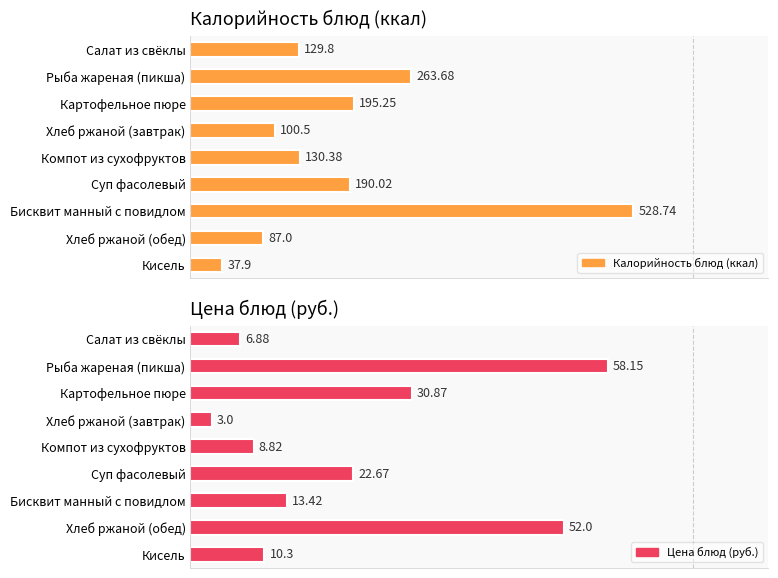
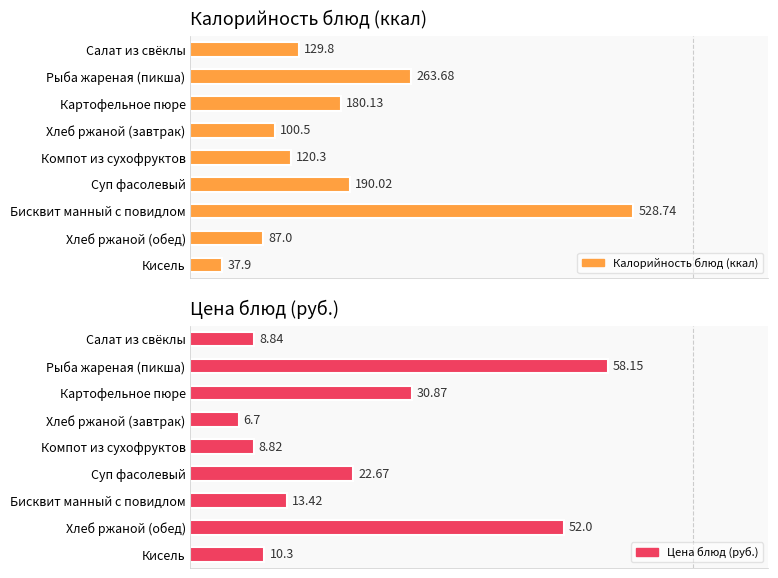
  {
    "Калорийность блюд (ккал)": {
      "Салат из свёклы": 129.8,
      "Рыба жареная (пикша)": 263.68,
-     "Картофельное пюре": 195.25,
+     "Картофельное пюре": 180.13,
      "Хлеб ржаной (завтрак)": 100.5,
-     "Компот из сухофруктов": 130.38,
+     "Компот из сухофруктов": 120.3,
      "Суп фасолевый": 190.02,
      "Бисквит манный с повидлом": 528.74,
      "Хлеб ржаной (обед)": 87.0,
      "Кисель": 37.9
    },
    "Цена блюд (руб.)": {
-     "Салат из свёклы": 6.88,
+     "Салат из свёклы": 8.84,
      "Рыба жареная (пикша)": 58.15,
      "Картофельное пюре": 30.87,
-     "Хлеб ржаной (завтрак)": 3.0,
+     "Хлеб ржаной (завтрак)": 6.7,
      "Компот из сухофруктов": 8.82,
      "Суп фасолевый": 22.67,
      "Бисквит манный с повидлом": 13.42,
      "Хлеб ржаной (обед)": 52.0,
      "Кисель": 10.3
    }
  }
